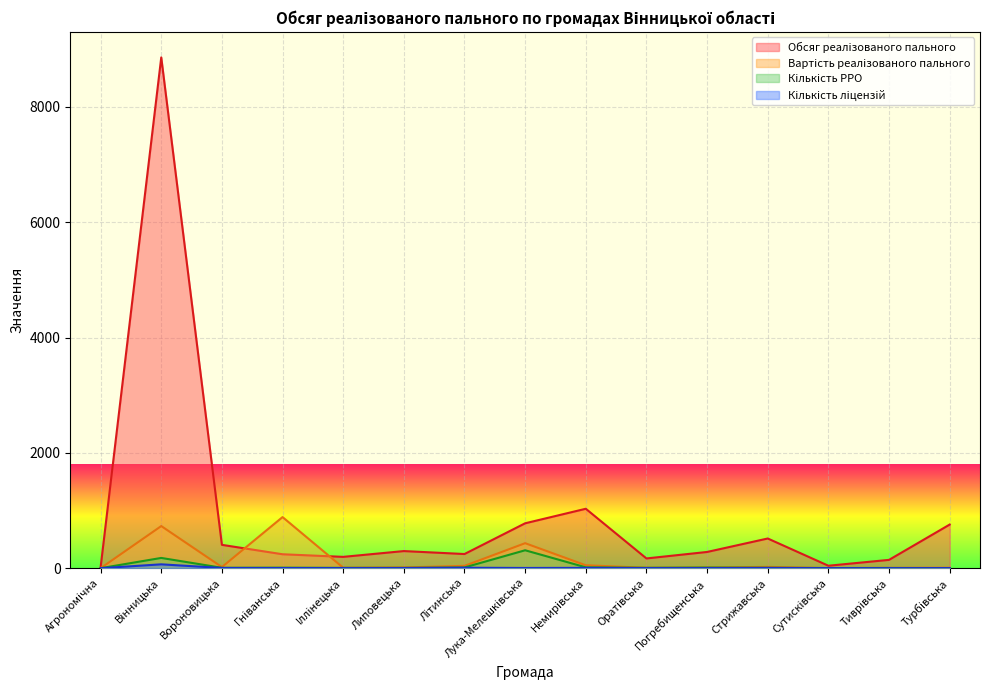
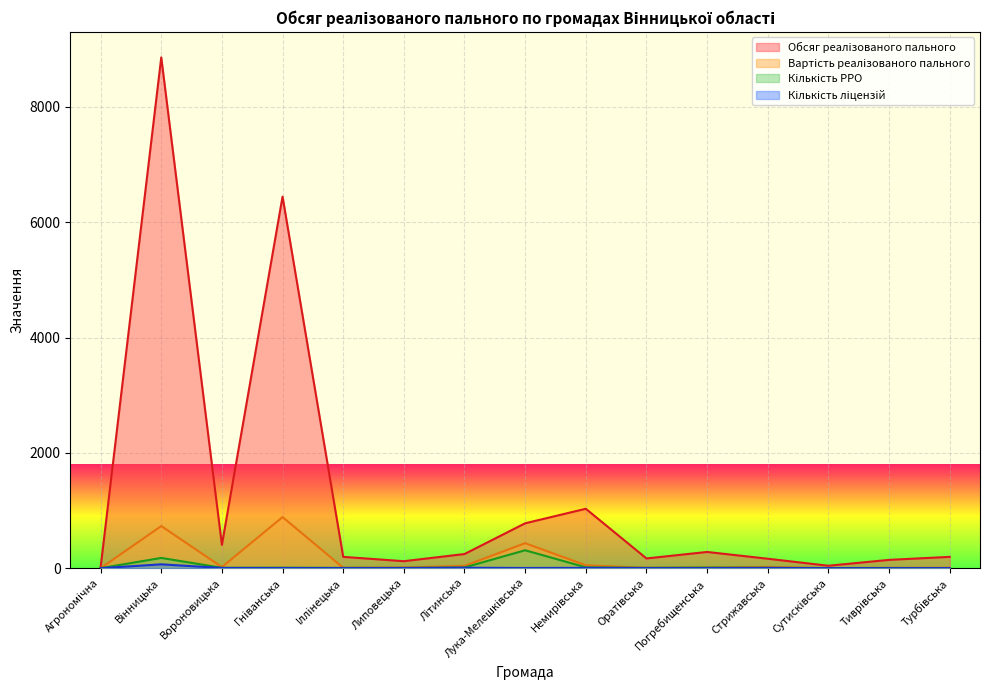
  {
    "Обсяг реалізованого пального": {
      "Вінницька": 8900,
      "Вороновицька": 400,
-     "Гніванська": 200,
+     "Гніванська": 6400,
      "Іллінецька": 200,
-     "Липовецька": 300,
+     "Липовецька": 100,
      "Літинська": 200,
      "Лука-Мелешківська": 800,
      "Немирівська": 1000,
      "Оратівська": 200,
      "Погребищенська": 300,
-     "Стрижавська": 500,
+     "Стрижавська": 200,
      "Тиврівська": 100,
-     "Турбівська": 800
+     "Турбівська": 200
    },
    "Вартість реалізованого пального": {
      "Вінницька": 700,
      "Гніванська": 900,
      "Лука-Мелешківська": 400
    },
    "Кількість РРО": {
      "Вінницька": 200,
      "Лука-Мелешківська": 300
    },
    "Кількість ліцензій": {
      "Вінницька": 100,
      "Лука-Мелешківська": 0
    }
  }
